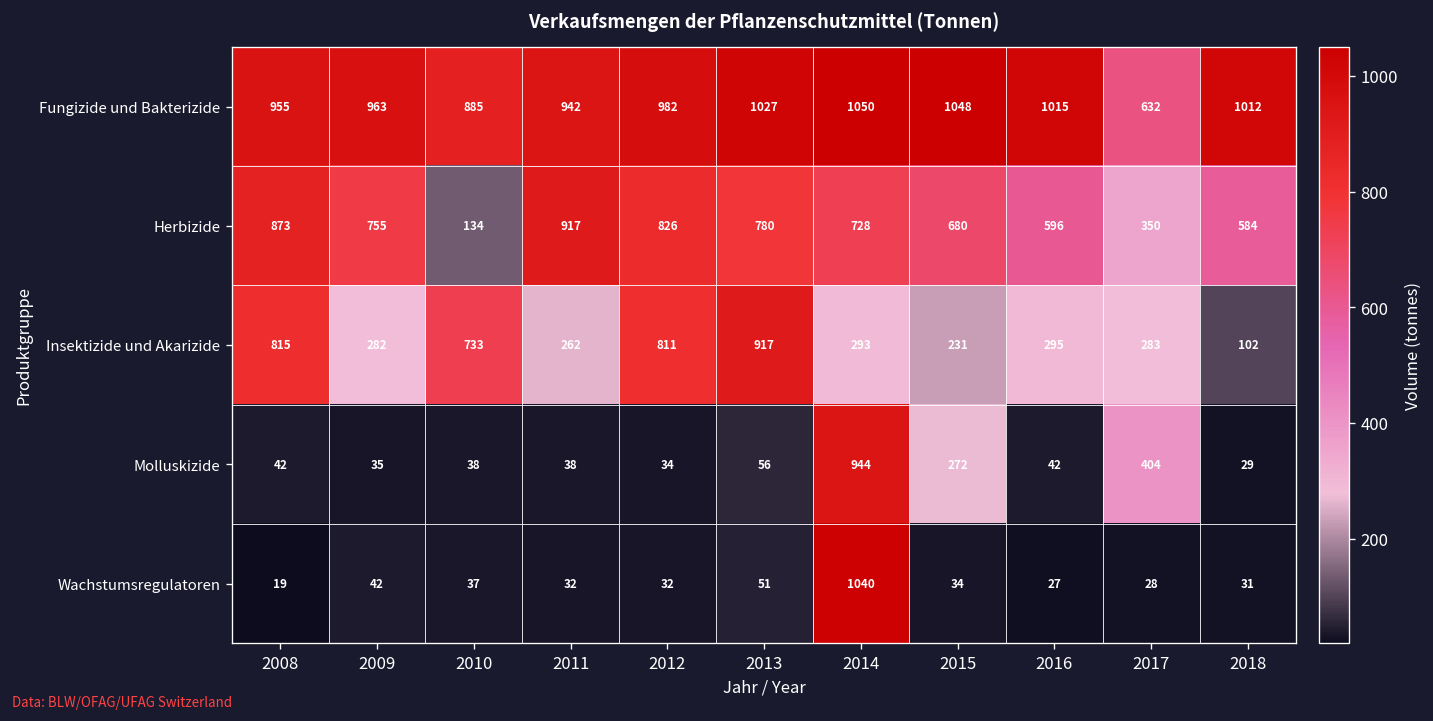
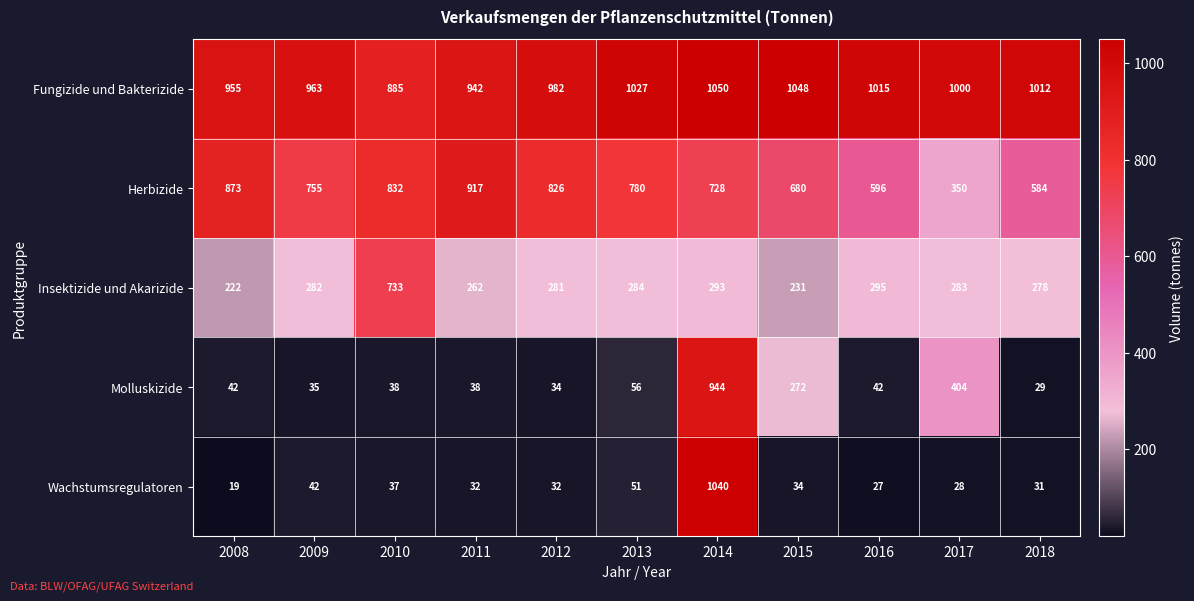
  {
    "Fungizide und Bakterizide": {
      "2008": 955,
      "2009": 963,
      "2010": 885,
      "2011": 942,
      "2012": 982,
      "2013": 1027,
      "2014": 1050,
      "2015": 1048,
      "2016": 1015,
-     "2017": 632,
+     "2017": 1000,
      "2018": 1012
    },
    "Herbizide": {
      "2008": 873,
      "2009": 755,
-     "2010": 134,
+     "2010": 832,
      "2011": 917,
      "2012": 826,
      "2013": 780,
      "2014": 728,
      "2015": 680,
      "2016": 596,
      "2017": 350,
      "2018": 584
    },
    "Insektizide und Akarizide": {
-     "2008": 815,
+     "2008": 222,
      "2009": 282,
      "2010": 733,
      "2011": 262,
-     "2012": 811,
-     "2013": 917,
+     "2012": 281,
+     "2013": 284,
      "2014": 293,
      "2015": 231,
      "2016": 295,
      "2017": 283,
-     "2018": 102
+     "2018": 278
    },
    "Molluskizide": {
      "2008": 42,
      "2009": 35,
      "2010": 38,
      "2011": 38,
      "2012": 34,
      "2013": 56,
      "2014": 944,
      "2015": 272,
      "2016": 42,
      "2017": 404,
      "2018": 29
    },
    "Wachstumsregulatoren": {
      "2008": 19,
      "2009": 42,
      "2010": 37,
      "2011": 32,
      "2012": 32,
      "2013": 51,
      "2014": 1040,
      "2015": 34,
      "2016": 27,
      "2017": 28,
      "2018": 31
    }
  }
